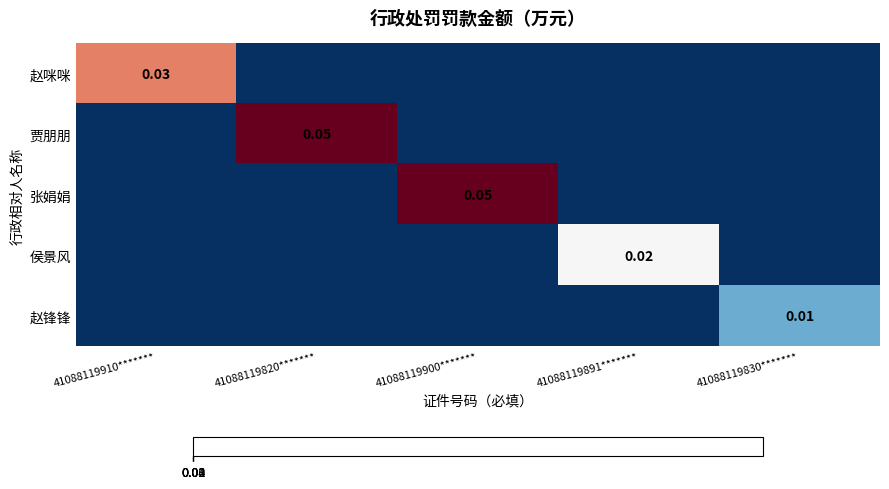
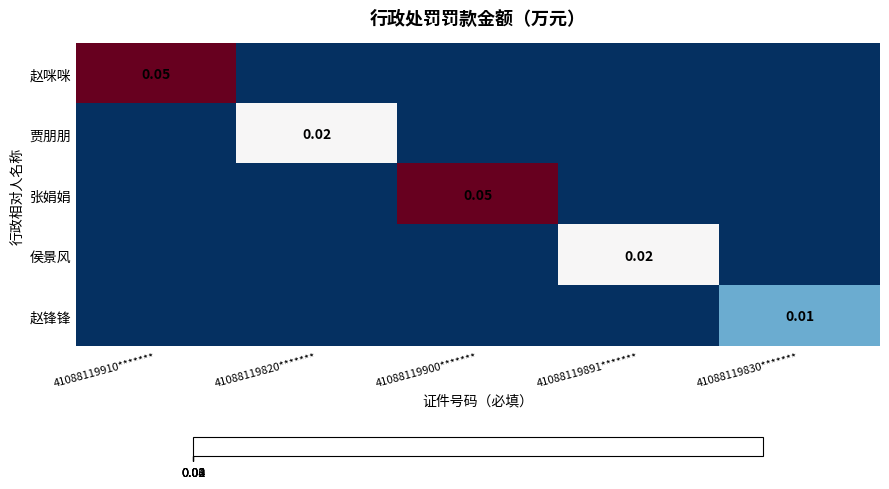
  {
    "赵咪咪": {
-     "41088119910*******": 0.03
+     "41088119910*******": 0.05
    },
    "贾朋朋": {
-     "41088119820*******": 0.05
+     "41088119820*******": 0.02
    },
    "张娟娟": {
      "41088119900*******": 0.05
    },
    "侯景风": {
      "41088119891*******": 0.02
    },
    "赵锋锋": {
      "41088119830*******": 0.01
    }
  }
